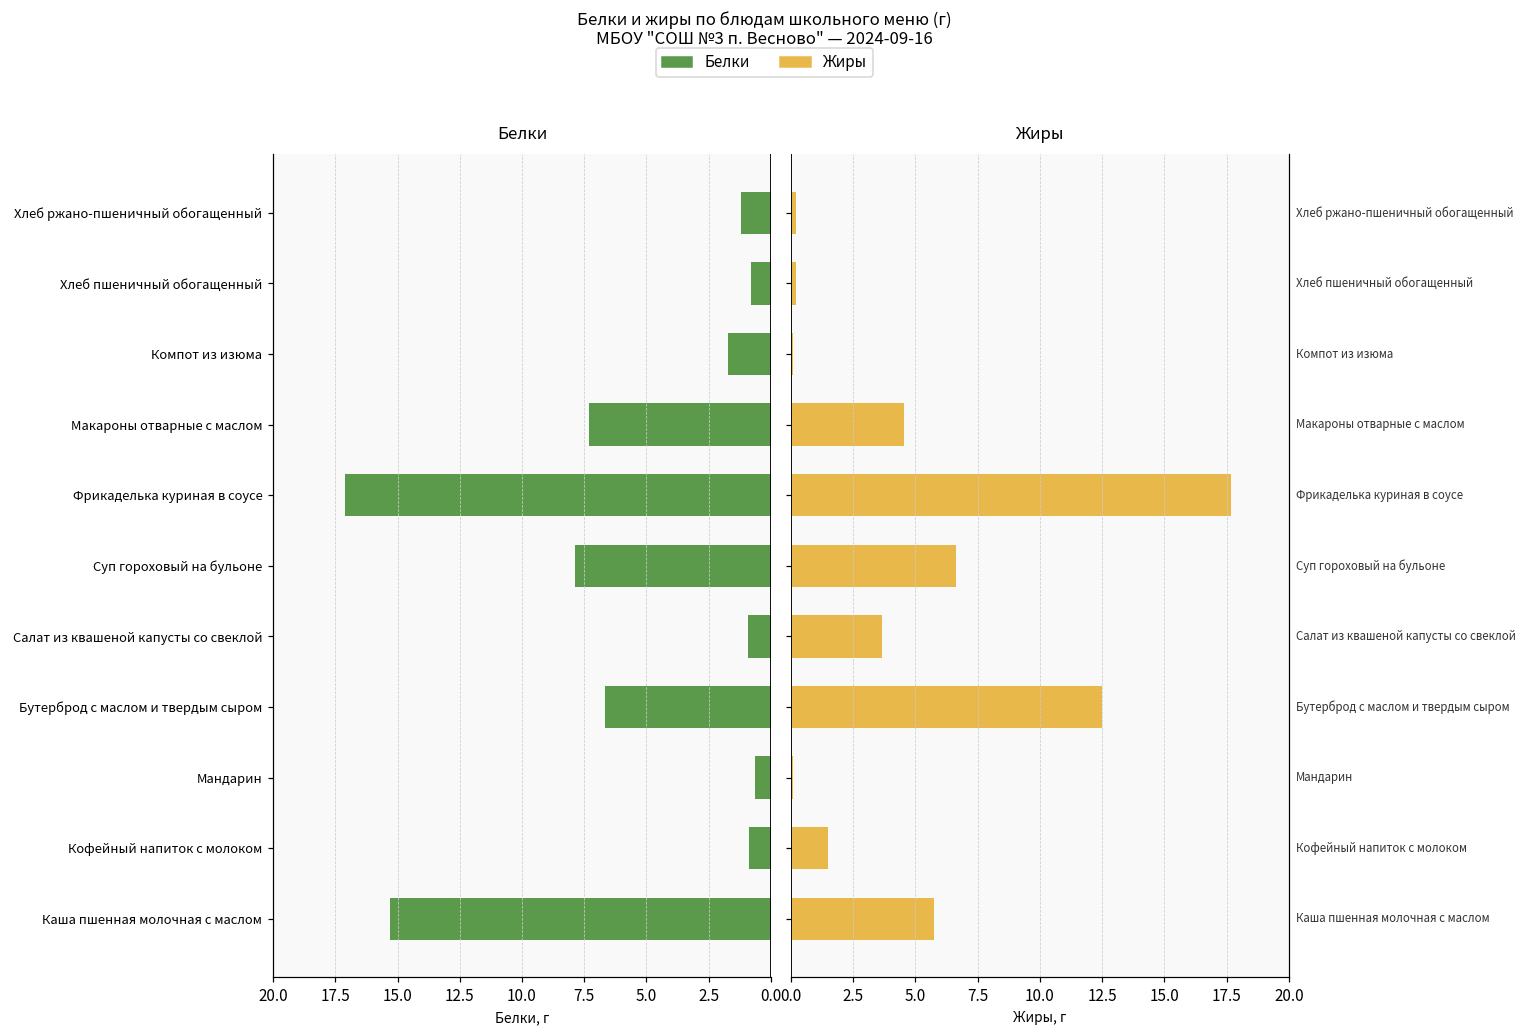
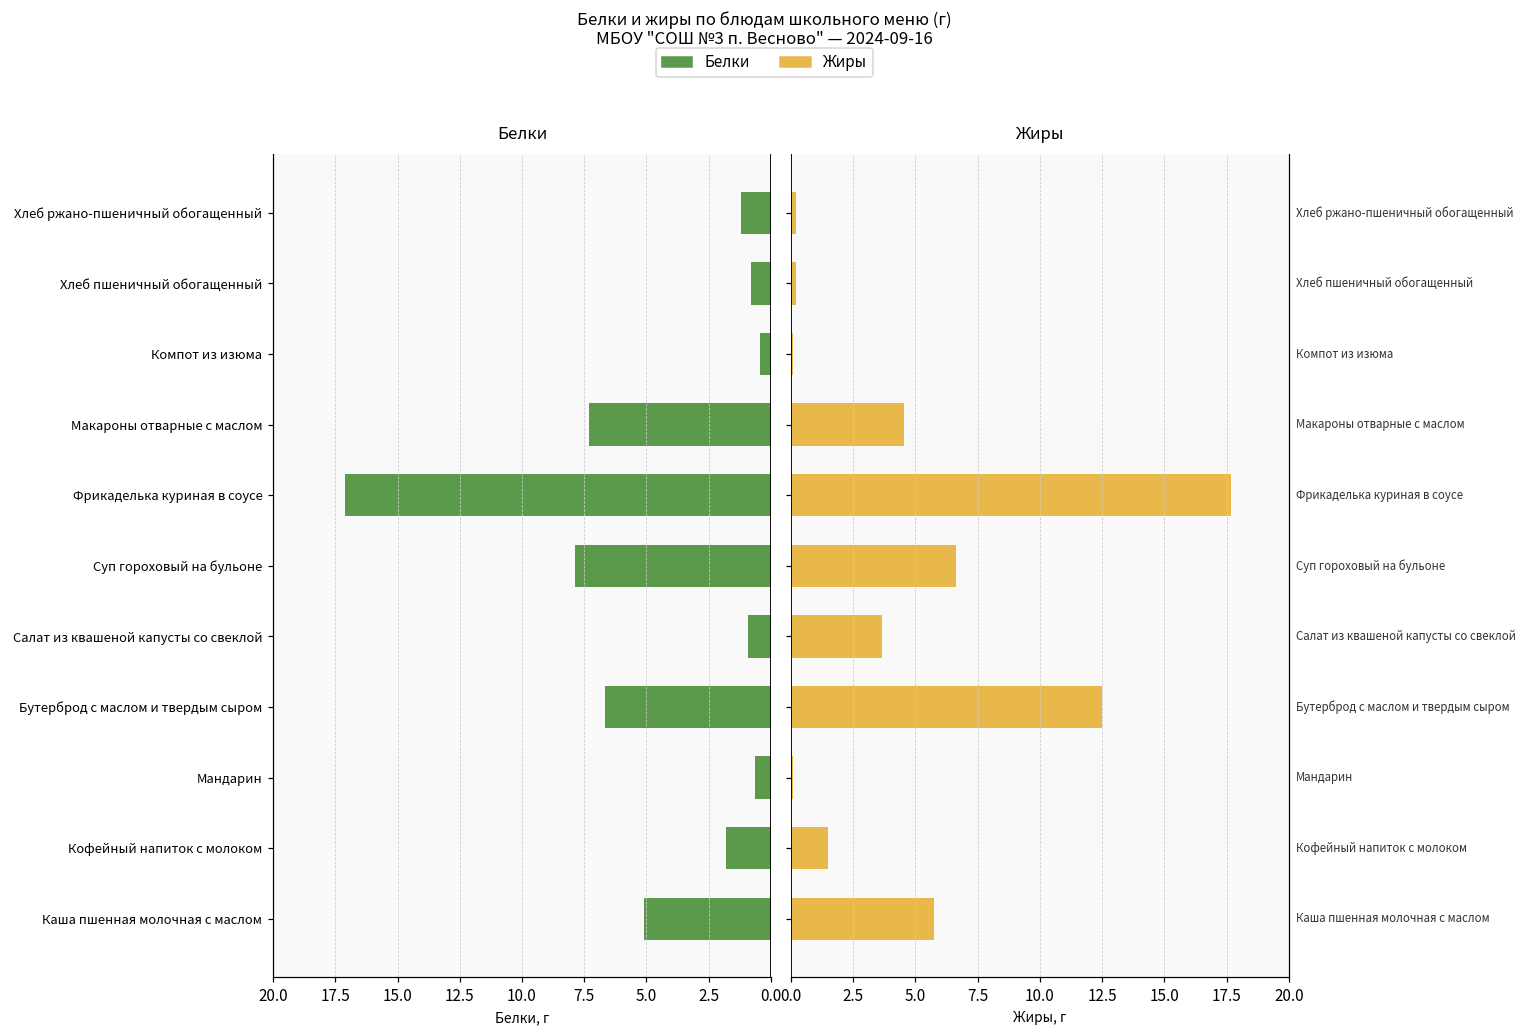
  {
    "Белки": {
      "Хлеб ржано-пшеничный обогащенный": 1.2,
      "Хлеб пшеничный обогащенный": 0.8,
-     "Компот из изюма": 1.7,
+     "Компот из изюма": 0.4,
      "Макароны отварные с маслом": 7.3,
      "Фрикаделька куриная в соусе": 17.1,
      "Суп гороховый на бульоне": 7.9,
      "Салат из квашеной капусты со свеклой": 0.9,
      "Бутерброд с маслом и твердым сыром": 6.7,
      "Мандарин": 0.7,
-     "Кофейный напиток с молоком": 0.9,
-     "Каша пшенная молочная с маслом": 15.3
+     "Кофейный напиток с молоком": 1.8,
+     "Каша пшенная молочная с маслом": 5.1
    }
  }
